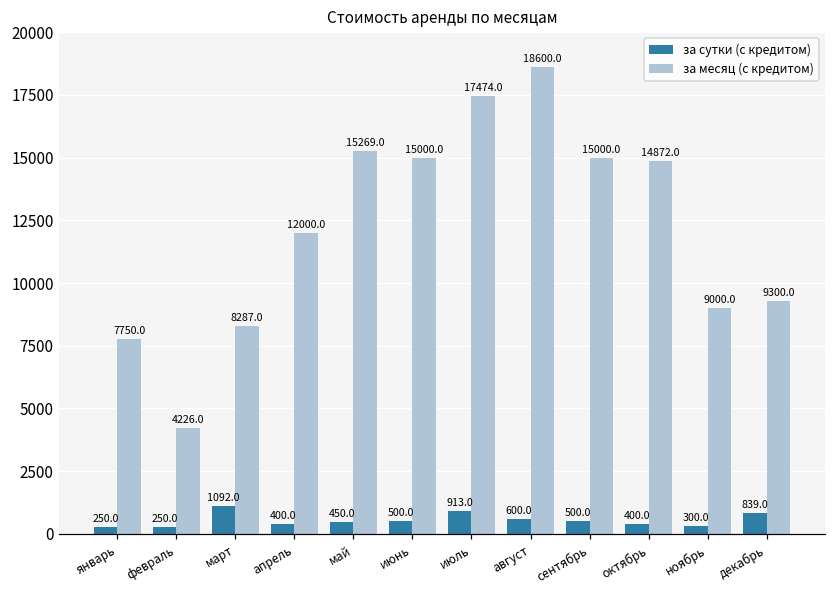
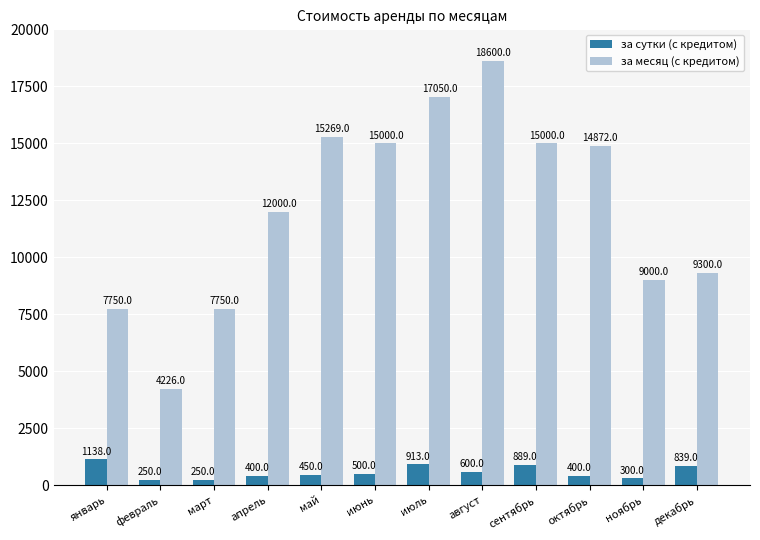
  {
    "за сутки (с кредитом)": {
-     "январь": 250.0,
+     "январь": 1138.0,
      "февраль": 250.0,
-     "март": 1092.0,
+     "март": 250.0,
      "апрель": 400.0,
      "май": 450.0,
      "июнь": 500.0,
      "июль": 913.0,
      "август": 600.0,
-     "сентябрь": 500.0,
+     "сентябрь": 889.0,
      "октябрь": 400.0,
      "ноябрь": 300.0,
      "декабрь": 839.0
    },
    "за месяц (с кредитом)": {
      "январь": 7750.0,
      "февраль": 4226.0,
-     "март": 8287.0,
+     "март": 7750.0,
      "апрель": 12000.0,
      "май": 15269.0,
      "июнь": 15000.0,
-     "июль": 17474.0,
+     "июль": 17050.0,
      "август": 18600.0,
      "сентябрь": 15000.0,
      "октябрь": 14872.0,
      "ноябрь": 9000.0,
      "декабрь": 9300.0
    }
  }
